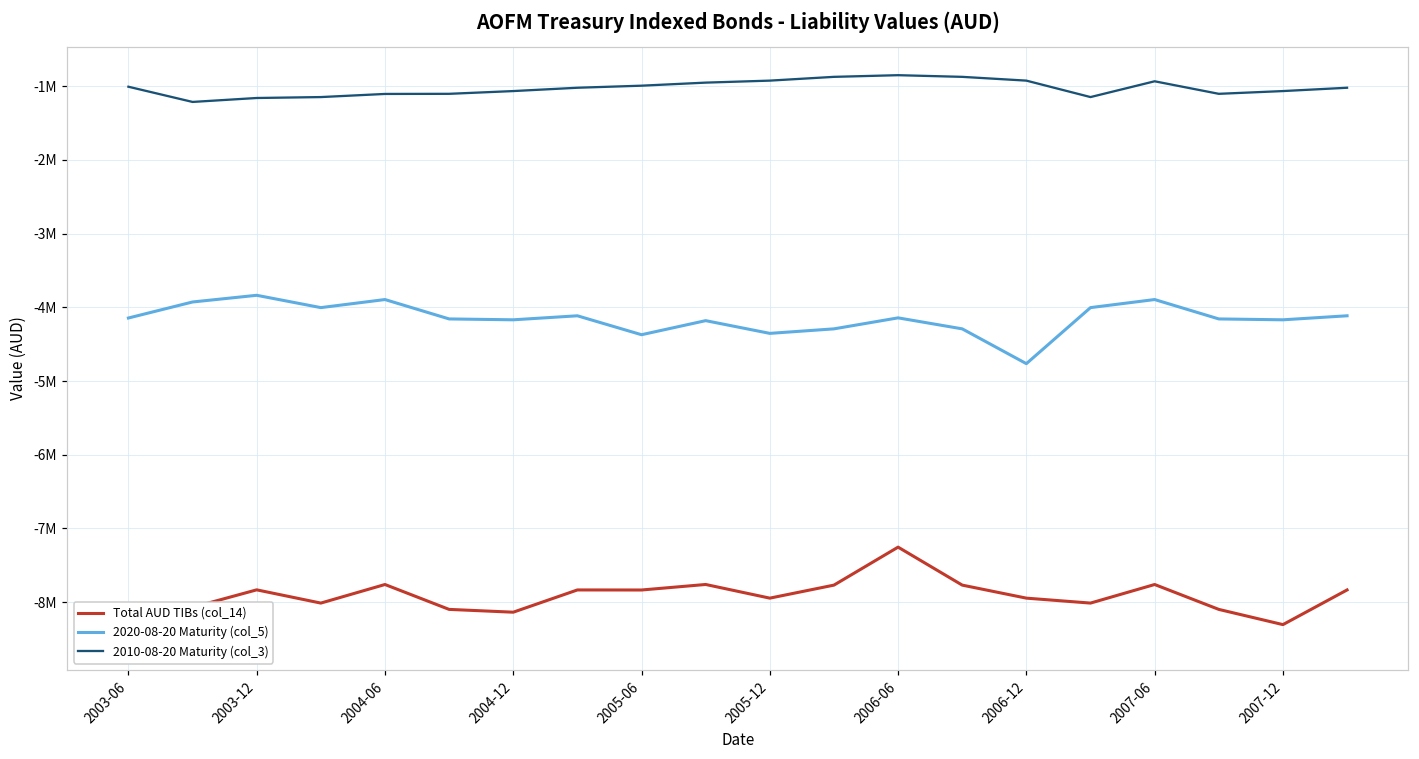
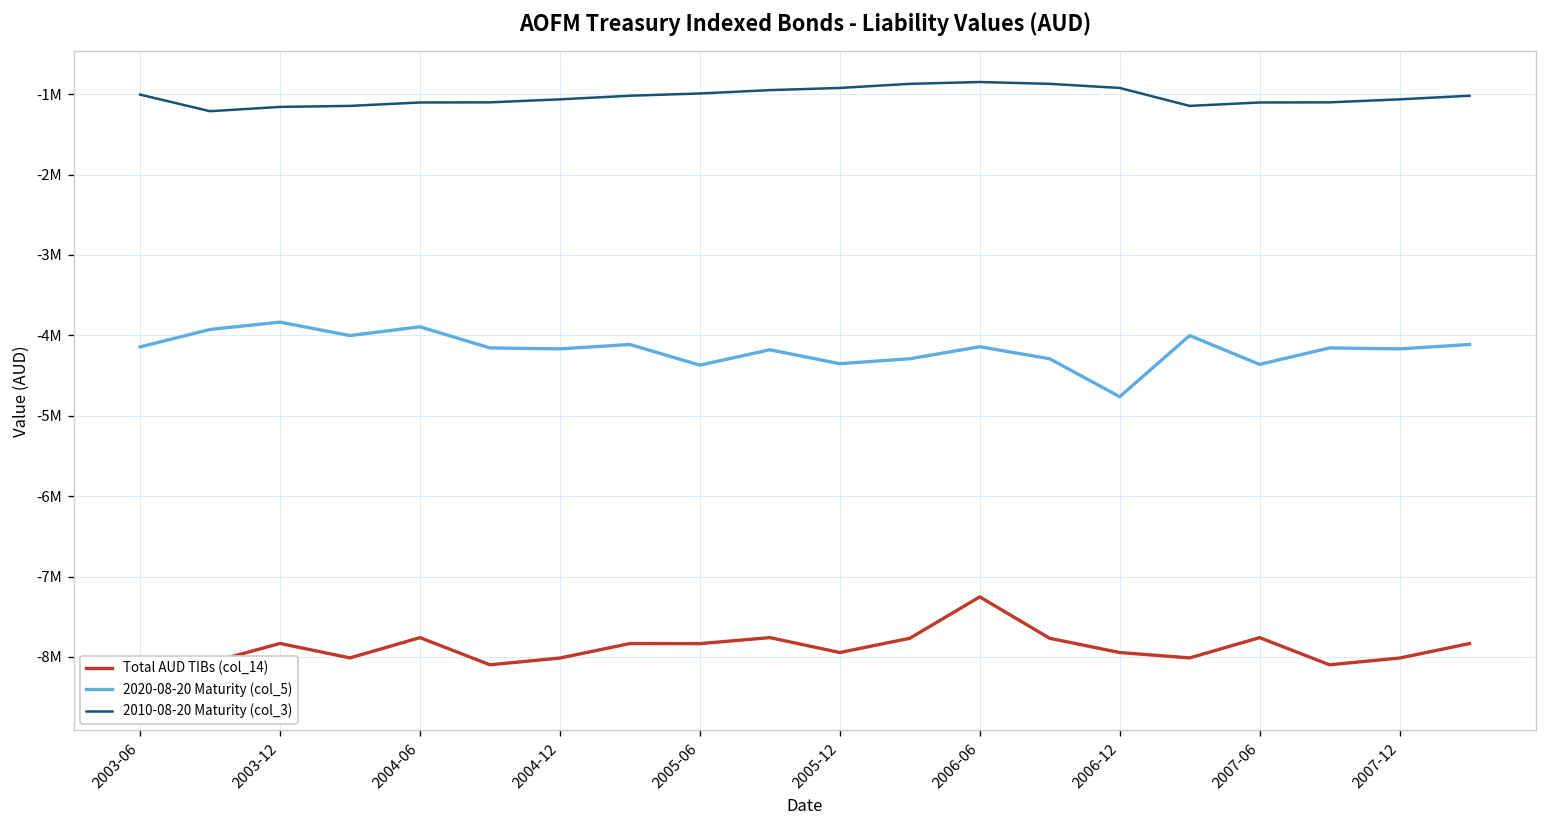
  {
    "Total AUD TIBs (col_14)": {
      "2003-12": -7800000,
      "2004-06": -7800000,
-     "2004-12": -8100000,
+     "2004-12": -8000000,
      "2005-06": -7800000,
      "2005-12": -7900000,
      "2006-06": -7300000,
      "2006-12": -7900000,
      "2007-06": -7800000,
-     "2007-12": -8300000
+     "2007-12": -8000000
    },
    "2020-08-20 Maturity (col_5)": {
      "2003-06": -4100000,
      "2003-12": -3800000,
      "2004-06": -3900000,
      "2004-12": -4200000,
      "2005-06": -4400000,
      "2005-12": -4400000,
      "2006-06": -4100000,
      "2006-12": -4800000,
-     "2007-06": -3900000,
+     "2007-06": -4400000,
      "2007-12": -4200000
    },
    "2010-08-20 Maturity (col_3)": {
      "2003-06": -1000000,
      "2003-12": -1200000,
      "2004-06": -1100000,
      "2004-12": -1100000,
      "2005-06": -1000000,
      "2005-12": -900000,
      "2006-06": -800000,
      "2006-12": -900000,
-     "2007-06": -900000,
+     "2007-06": -1100000,
      "2007-12": -1100000
    }
  }
